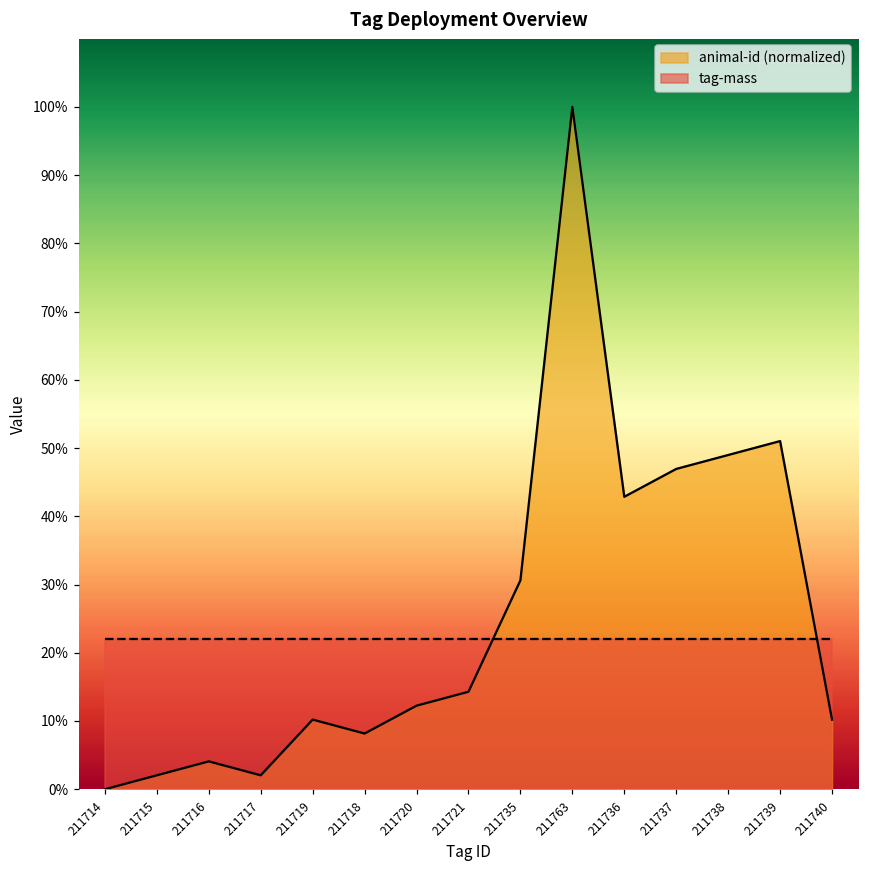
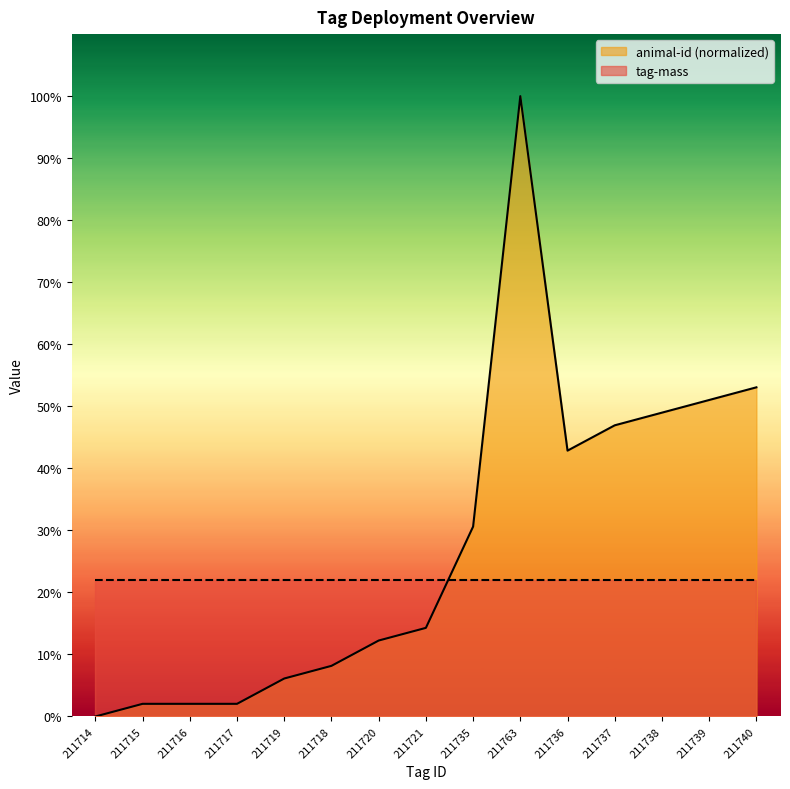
  {
    "animal-id (normalized)": {
      "211714": "0%",
      "211715": "2%",
-     "211716": "4%",
+     "211716": "2%",
      "211717": "2%",
-     "211719": "10%",
+     "211719": "6%",
      "211718": "8%",
      "211720": "12%",
      "211721": "14%",
      "211735": "31%",
      "211763": "100%",
      "211736": "43%",
      "211737": "47%",
      "211738": "49%",
      "211739": "51%",
-     "211740": "10%"
+     "211740": "53%"
    },
    "tag-mass": {
      "211714": "22%",
      "211715": "22%",
      "211716": "22%",
      "211717": "22%",
      "211719": "22%",
      "211718": "22%",
      "211720": "22%",
      "211721": "22%",
      "211735": "22%",
      "211763": "22%",
      "211736": "22%",
      "211737": "22%",
      "211738": "22%",
      "211739": "22%",
      "211740": "22%"
    }
  }
